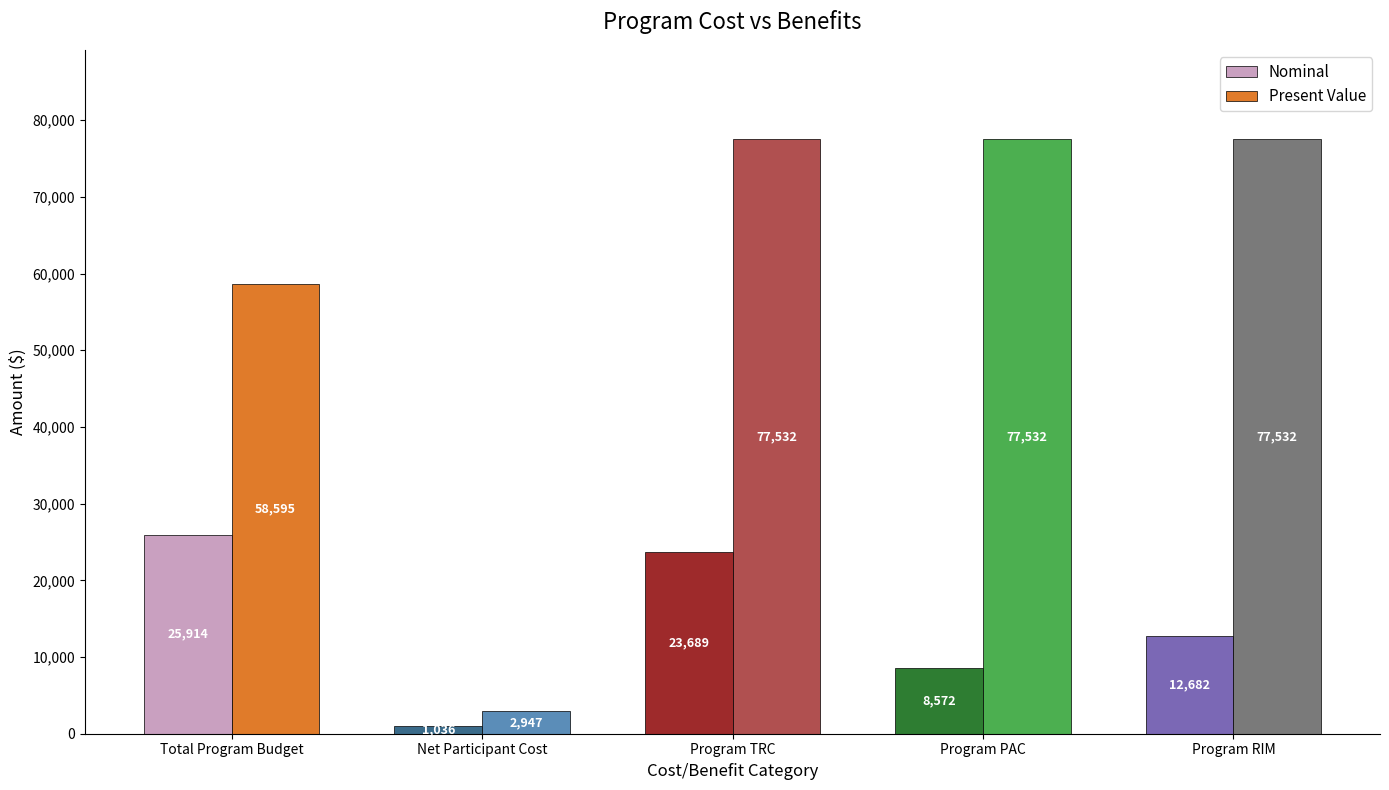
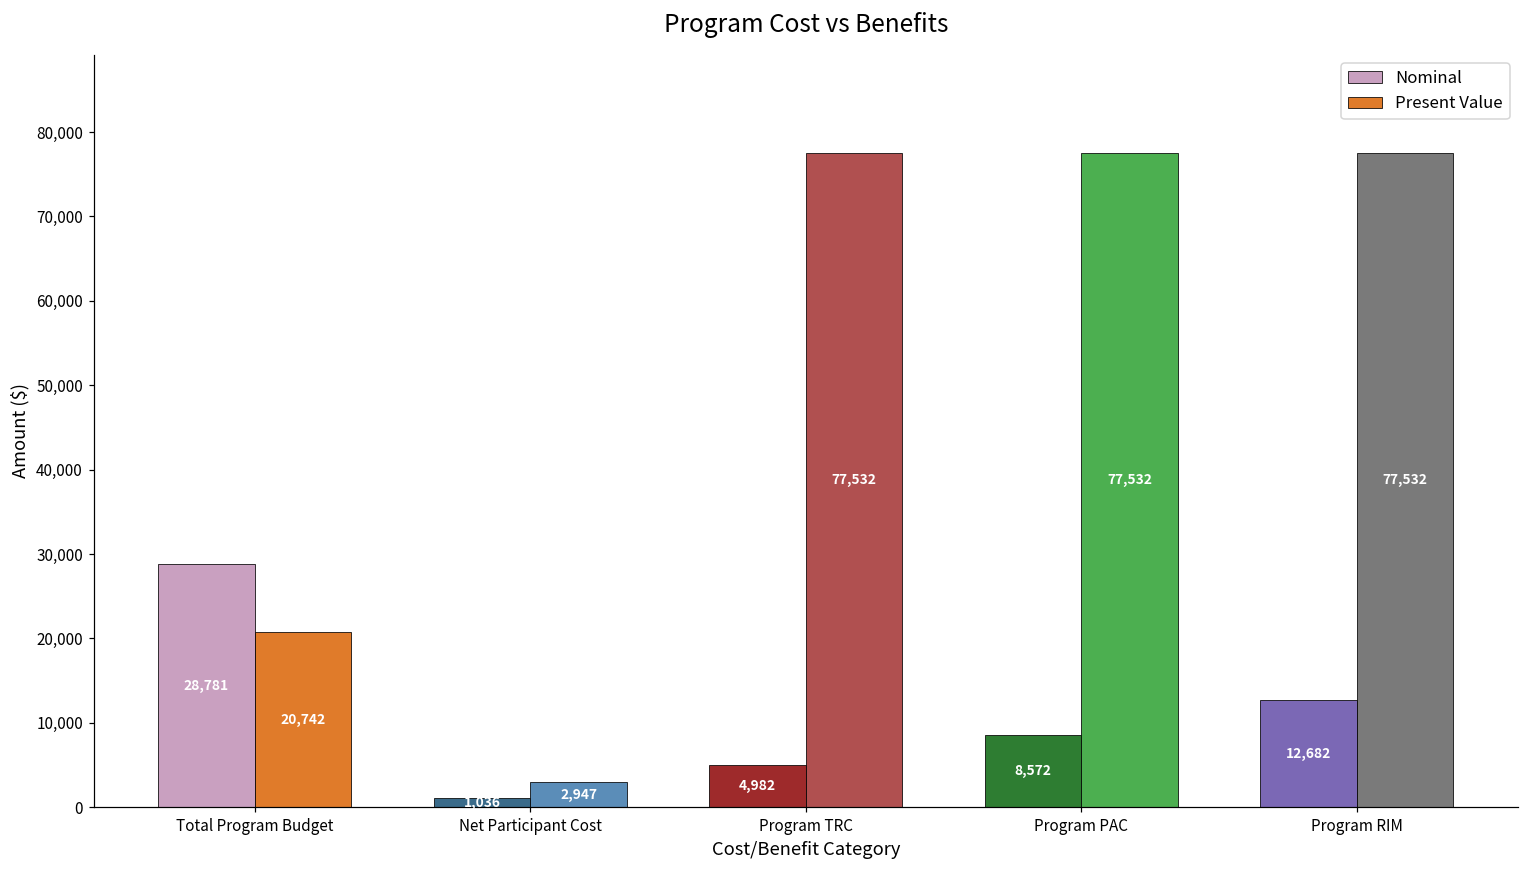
  {
    "Nominal": {
-     "Total Program Budget": "25,914",
+     "Total Program Budget": "28,781",
      "Net Participant Cost": "1,036",
-     "Program TRC": "23,689",
+     "Program TRC": "4,982",
      "Program PAC": "8,572",
      "Program RIM": "12,682"
    },
    "Present Value": {
-     "Total Program Budget": "58,595",
+     "Total Program Budget": "20,742",
      "Net Participant Cost": "2,947",
      "Program TRC": "77,532",
      "Program PAC": "77,532",
      "Program RIM": "77,532"
    }
  }
